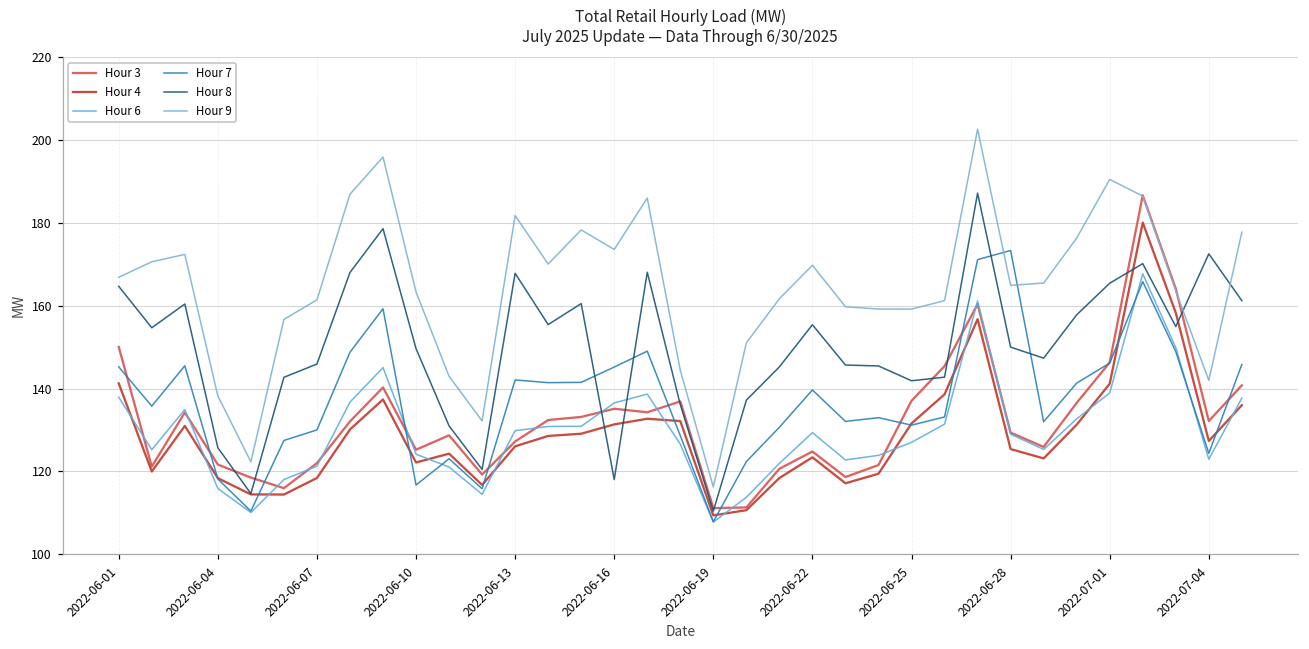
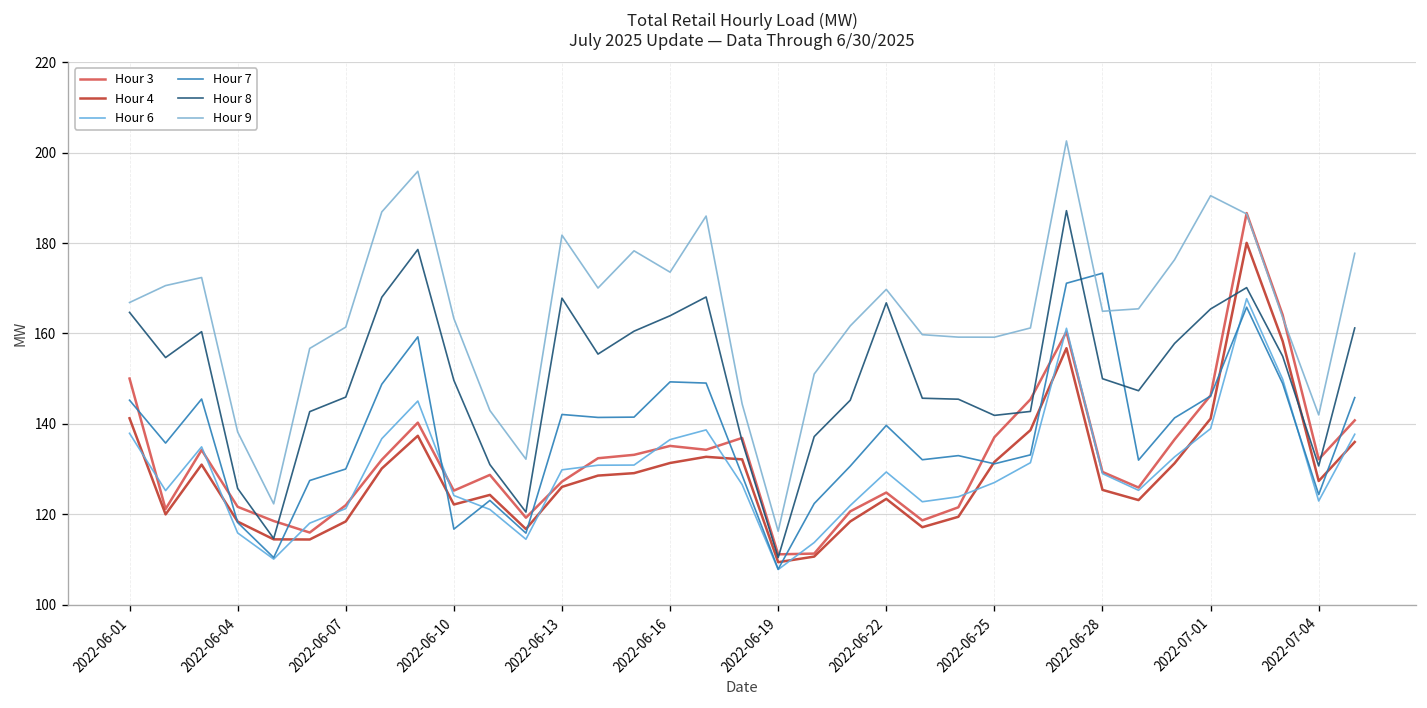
  {
    "Hour 7": {
      "2022-06-01": 145,
      "2022-06-07": 130,
      "2022-06-10": 117,
      "2022-06-13": 142,
-     "2022-06-16": 145,
+     "2022-06-16": 149,
      "2022-06-22": 140,
      "2022-06-28": 173,
      "2022-07-04": 124
    },
    "Hour 8": {
      "2022-06-01": 165,
      "2022-06-04": 126,
      "2022-06-07": 146,
      "2022-06-10": 150,
      "2022-06-13": 168,
-     "2022-06-16": 118,
+     "2022-06-16": 164,
      "2022-06-19": 110,
-     "2022-06-22": 155,
+     "2022-06-22": 167,
      "2022-06-25": 142,
      "2022-06-28": 150,
      "2022-07-01": 165,
-     "2022-07-04": 173
+     "2022-07-04": 131
    }
  }
